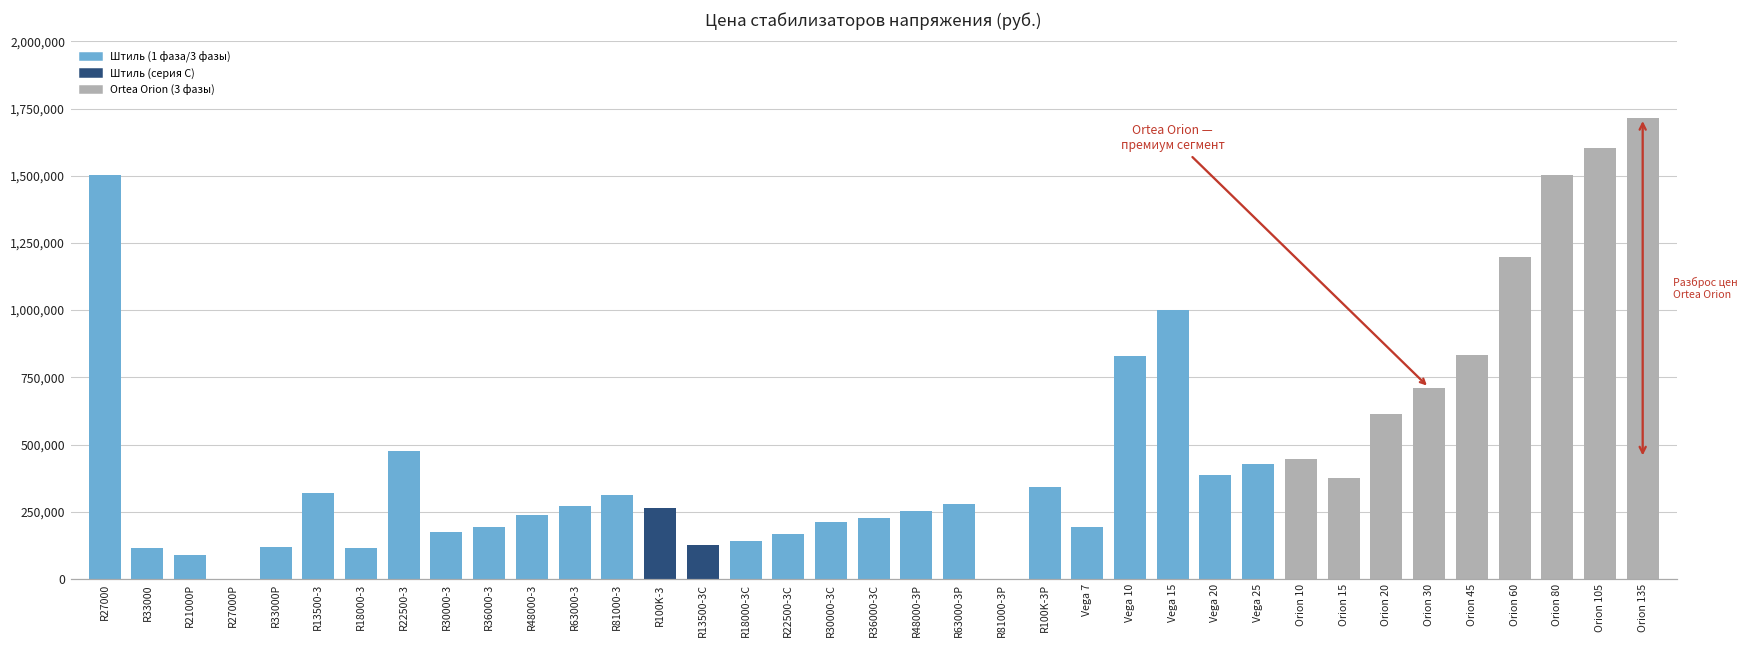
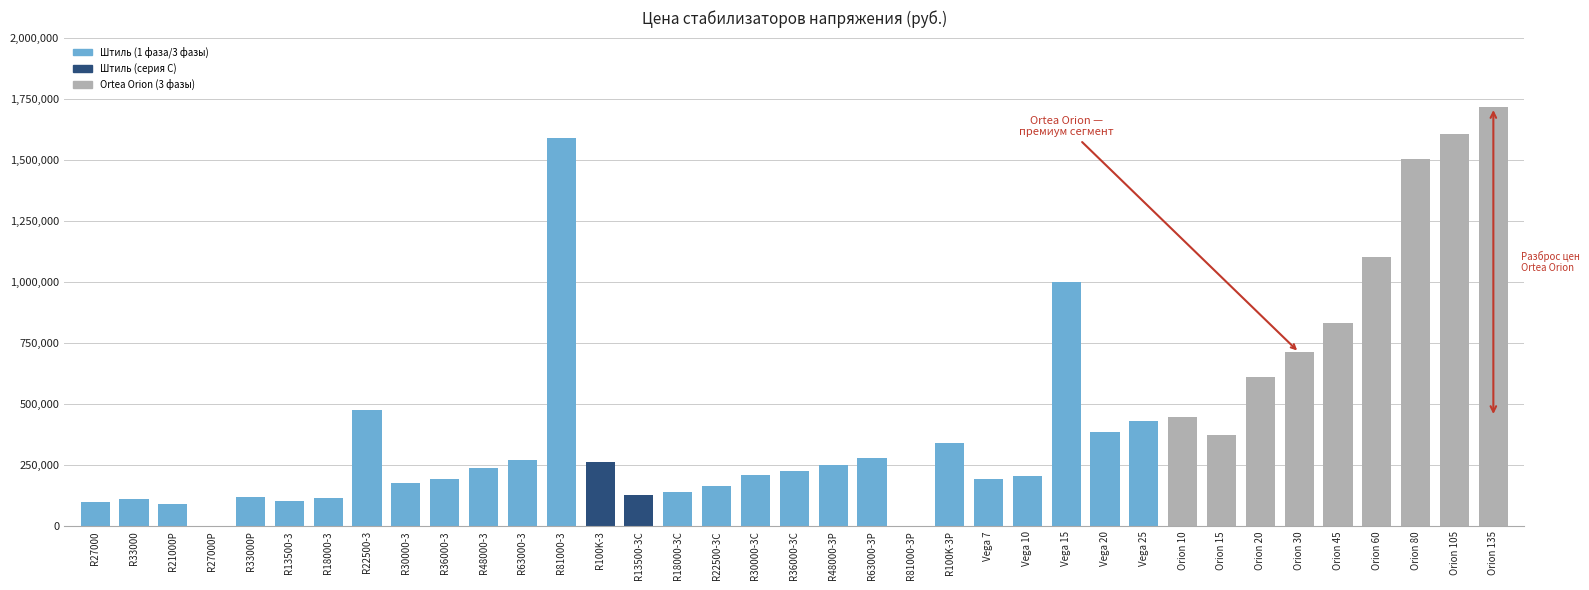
  {
-   "R27000": "1,500,000",
+   "R27000": "100,000",
    "R33000": "110,000",
    "R21000P": "90,000",
    "R27000P": "0",
    "R33000P": "120,000",
-   "R13500-3": "320,000",
+   "R13500-3": "100,000",
    "R18000-3": "120,000",
    "R22500-3": "470,000",
    "R30000-3": "180,000",
    "R36000-3": "190,000",
    "R48000-3": "240,000",
    "R63000-3": "270,000",
-   "R81000-3": "310,000",
+   "R81000-3": "1,590,000",
    "R100K-3": "260,000",
    "R13500-3C": "130,000",
    "R18000-3C": "140,000",
    "R22500-3C": "170,000",
    "R30000-3C": "210,000",
    "R36000-3C": "230,000",
    "R48000-3P": "250,000",
    "R63000-3P": "280,000",
    "R81000-3P": "0",
    "R100K-3P": "340,000",
    "Vega 7": "190,000",
-   "Vega 10": "830,000",
+   "Vega 10": "210,000",
    "Vega 15": "1,000,000",
    "Vega 20": "390,000",
    "Vega 25": "430,000",
    "Orion 10": "450,000",
    "Orion 15": "370,000",
    "Orion 20": "610,000",
    "Orion 30": "710,000",
    "Orion 45": "830,000",
-   "Orion 60": "1,200,000",
+   "Orion 60": "1,100,000",
    "Orion 80": "1,500,000",
    "Orion 105": "1,600,000",
    "Orion 135": "1,720,000"
  }
